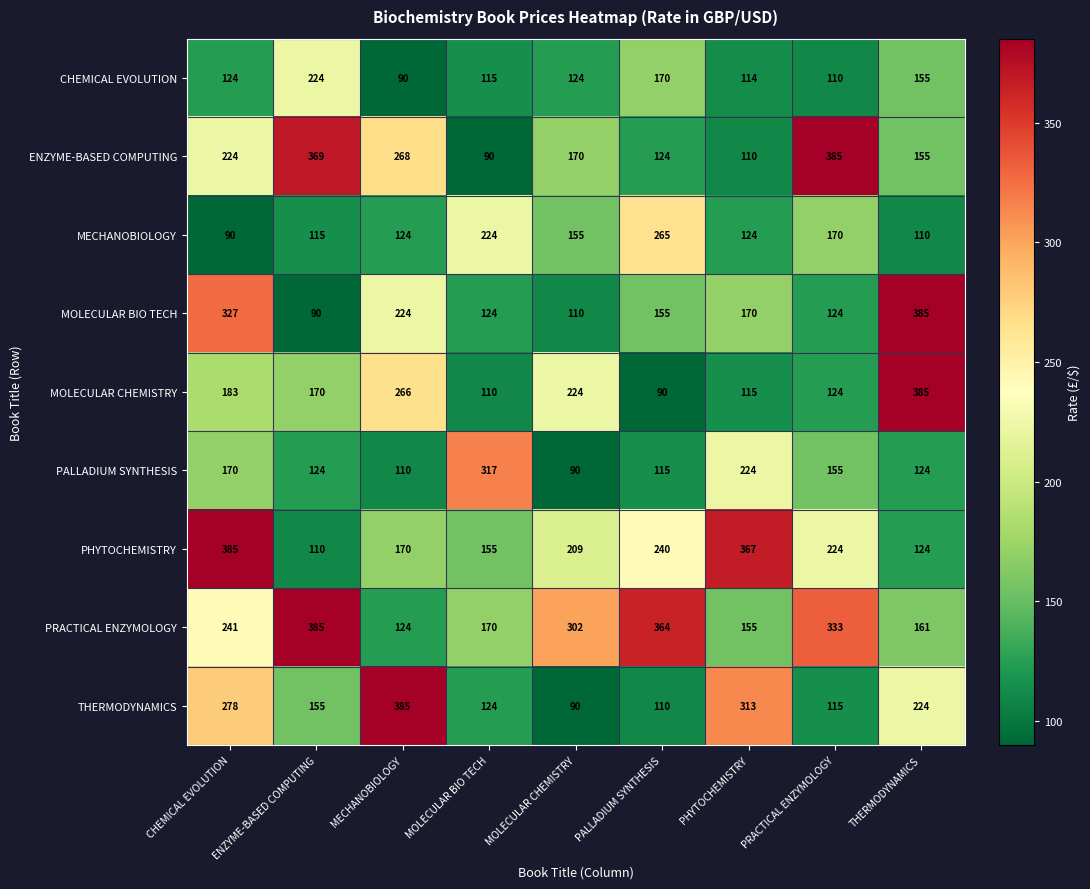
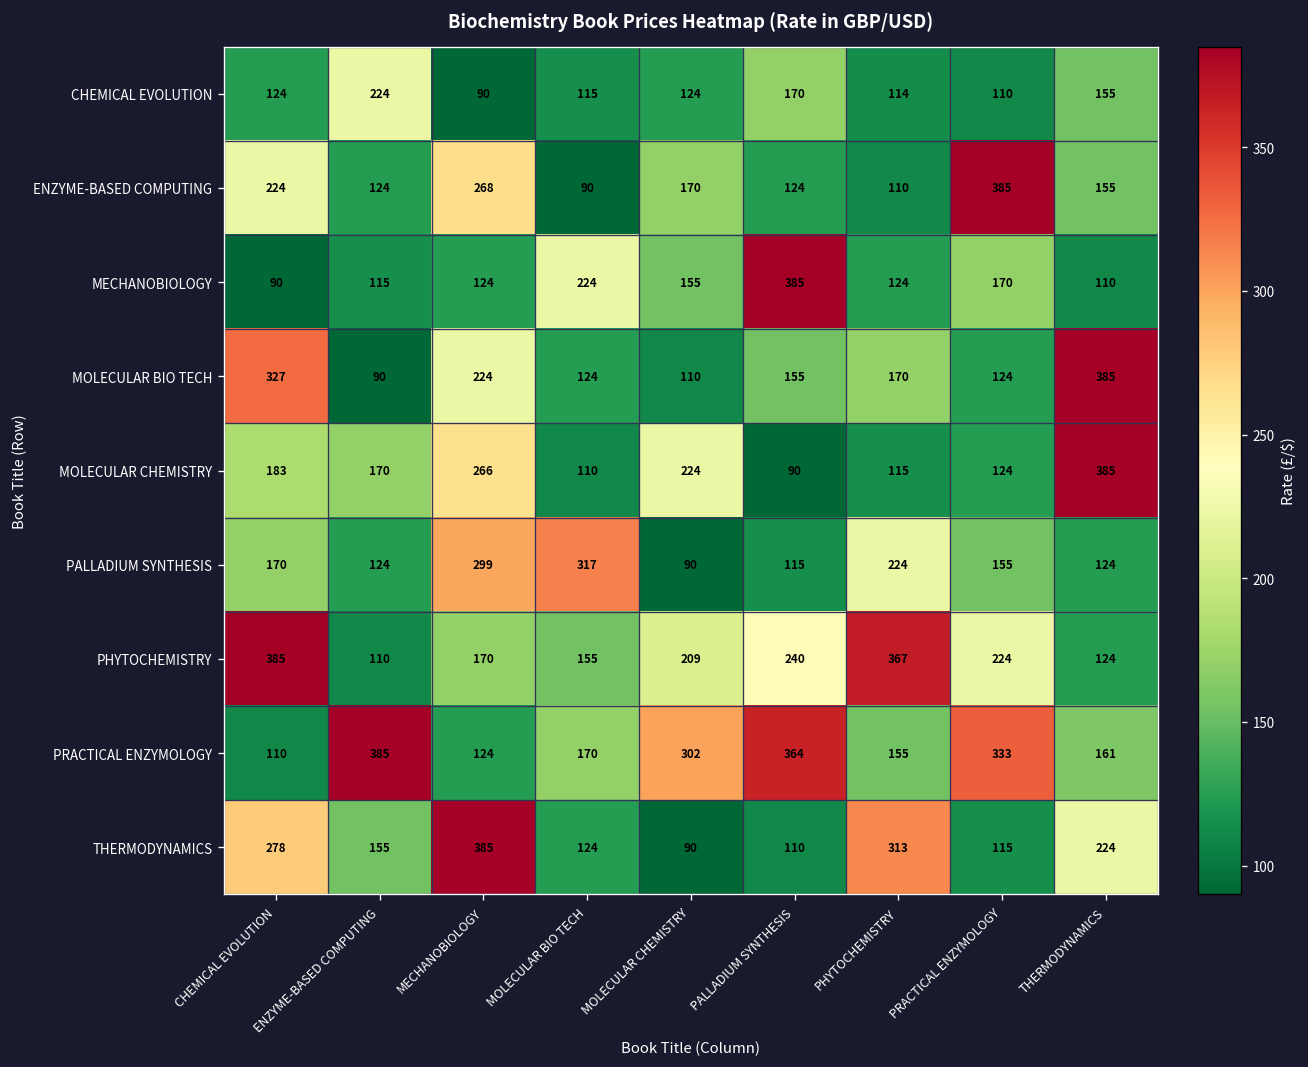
  {
    "CHEMICAL EVOLUTION": {
      "CHEMICAL EVOLUTION": 124,
      "ENZYME-BASED COMPUTING": 224,
      "MECHANOBIOLOGY": 90,
      "MOLECULAR BIO TECH": 115,
      "MOLECULAR CHEMISTRY": 124,
      "PALLADIUM SYNTHESIS": 170,
      "PHYTOCHEMISTRY": 114,
      "PRACTICAL ENZYMOLOGY": 110,
      "THERMODYNAMICS": 155
    },
    "ENZYME-BASED COMPUTING": {
      "CHEMICAL EVOLUTION": 224,
-     "ENZYME-BASED COMPUTING": 369,
+     "ENZYME-BASED COMPUTING": 124,
      "MECHANOBIOLOGY": 268,
      "MOLECULAR BIO TECH": 90,
      "MOLECULAR CHEMISTRY": 170,
      "PALLADIUM SYNTHESIS": 124,
      "PHYTOCHEMISTRY": 110,
      "PRACTICAL ENZYMOLOGY": 385,
      "THERMODYNAMICS": 155
    },
    "MECHANOBIOLOGY": {
      "CHEMICAL EVOLUTION": 90,
      "ENZYME-BASED COMPUTING": 115,
      "MECHANOBIOLOGY": 124,
      "MOLECULAR BIO TECH": 224,
      "MOLECULAR CHEMISTRY": 155,
-     "PALLADIUM SYNTHESIS": 265,
+     "PALLADIUM SYNTHESIS": 385,
      "PHYTOCHEMISTRY": 124,
      "PRACTICAL ENZYMOLOGY": 170,
      "THERMODYNAMICS": 110
    },
    "MOLECULAR BIO TECH": {
      "CHEMICAL EVOLUTION": 327,
      "ENZYME-BASED COMPUTING": 90,
      "MECHANOBIOLOGY": 224,
      "MOLECULAR BIO TECH": 124,
      "MOLECULAR CHEMISTRY": 110,
      "PALLADIUM SYNTHESIS": 155,
      "PHYTOCHEMISTRY": 170,
      "PRACTICAL ENZYMOLOGY": 124,
      "THERMODYNAMICS": 385
    },
    "MOLECULAR CHEMISTRY": {
      "CHEMICAL EVOLUTION": 183,
      "ENZYME-BASED COMPUTING": 170,
      "MECHANOBIOLOGY": 266,
      "MOLECULAR BIO TECH": 110,
      "MOLECULAR CHEMISTRY": 224,
      "PALLADIUM SYNTHESIS": 90,
      "PHYTOCHEMISTRY": 115,
      "PRACTICAL ENZYMOLOGY": 124,
      "THERMODYNAMICS": 385
    },
    "PALLADIUM SYNTHESIS": {
      "CHEMICAL EVOLUTION": 170,
      "ENZYME-BASED COMPUTING": 124,
-     "MECHANOBIOLOGY": 110,
+     "MECHANOBIOLOGY": 299,
      "MOLECULAR BIO TECH": 317,
      "MOLECULAR CHEMISTRY": 90,
      "PALLADIUM SYNTHESIS": 115,
      "PHYTOCHEMISTRY": 224,
      "PRACTICAL ENZYMOLOGY": 155,
      "THERMODYNAMICS": 124
    },
    "PHYTOCHEMISTRY": {
      "CHEMICAL EVOLUTION": 385,
      "ENZYME-BASED COMPUTING": 110,
      "MECHANOBIOLOGY": 170,
      "MOLECULAR BIO TECH": 155,
      "MOLECULAR CHEMISTRY": 209,
      "PALLADIUM SYNTHESIS": 240,
      "PHYTOCHEMISTRY": 367,
      "PRACTICAL ENZYMOLOGY": 224,
      "THERMODYNAMICS": 124
    },
    "PRACTICAL ENZYMOLOGY": {
-     "CHEMICAL EVOLUTION": 241,
+     "CHEMICAL EVOLUTION": 110,
      "ENZYME-BASED COMPUTING": 385,
      "MECHANOBIOLOGY": 124,
      "MOLECULAR BIO TECH": 170,
      "MOLECULAR CHEMISTRY": 302,
      "PALLADIUM SYNTHESIS": 364,
      "PHYTOCHEMISTRY": 155,
      "PRACTICAL ENZYMOLOGY": 333,
      "THERMODYNAMICS": 161
    },
    "THERMODYNAMICS": {
      "CHEMICAL EVOLUTION": 278,
      "ENZYME-BASED COMPUTING": 155,
      "MECHANOBIOLOGY": 385,
      "MOLECULAR BIO TECH": 124,
      "MOLECULAR CHEMISTRY": 90,
      "PALLADIUM SYNTHESIS": 110,
      "PHYTOCHEMISTRY": 313,
      "PRACTICAL ENZYMOLOGY": 115,
      "THERMODYNAMICS": 224
    }
  }
